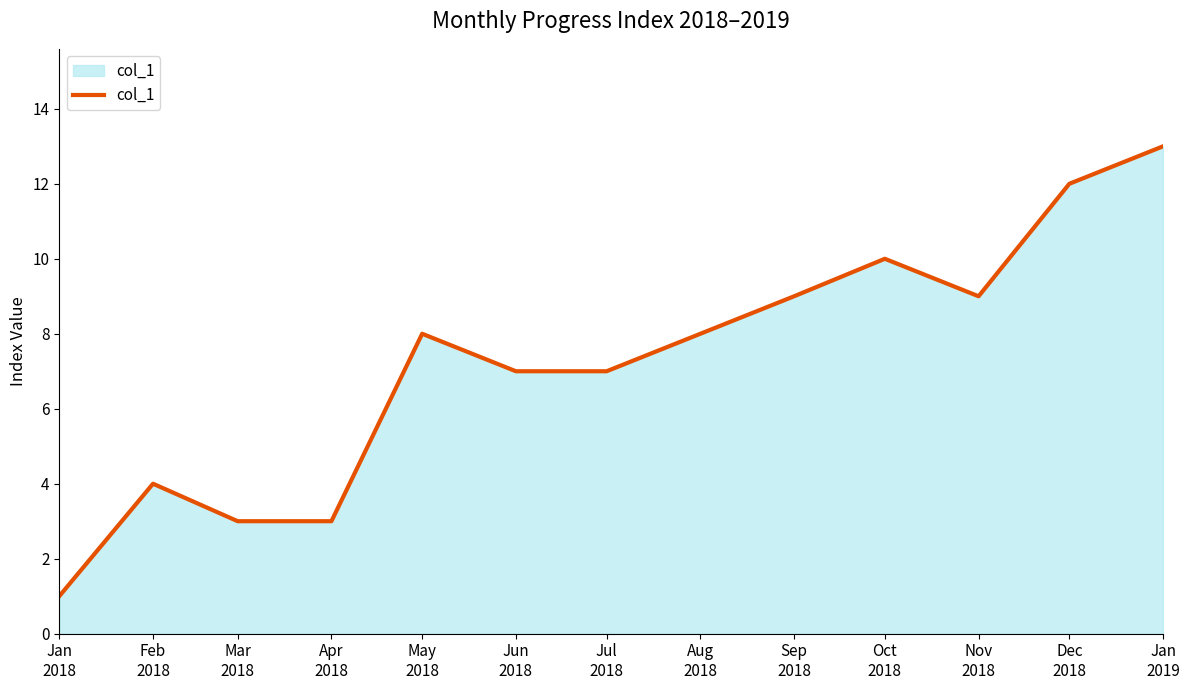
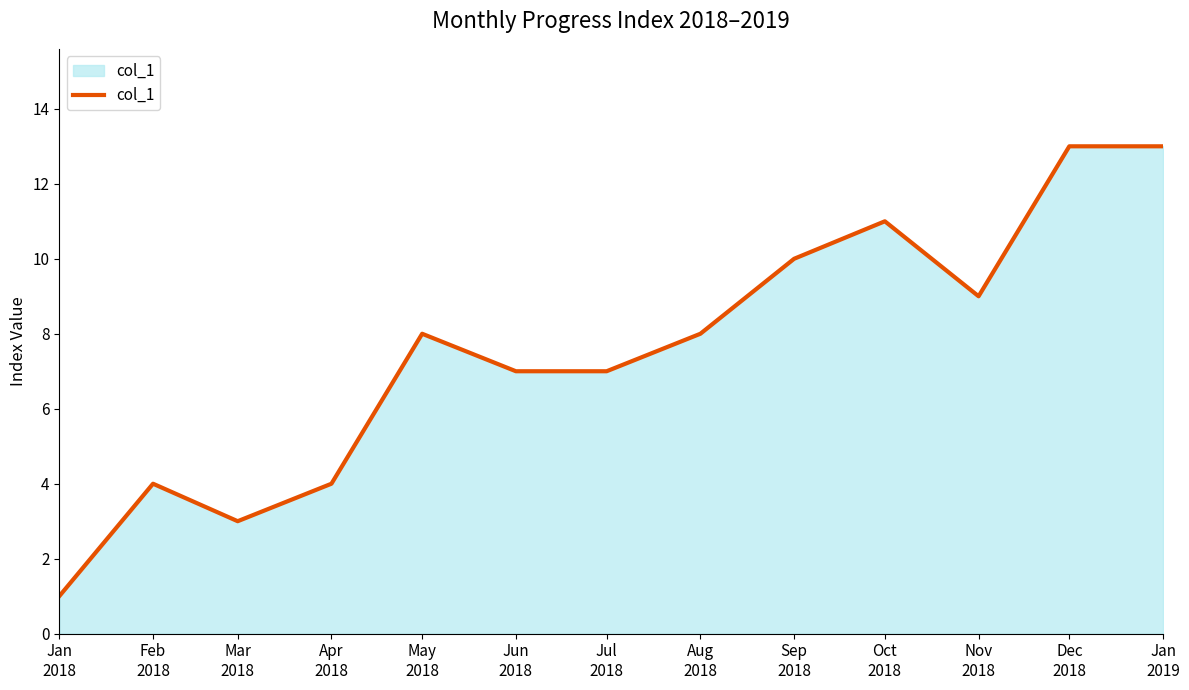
  {
    "Jan 2018": 1,
    "Feb 2018": 4,
    "Mar 2018": 3,
-   "Apr 2018": 3,
+   "Apr 2018": 4,
    "May 2018": 8,
    "Jun 2018": 7,
    "Jul 2018": 7,
    "Aug 2018": 8,
-   "Sep 2018": 9,
-   "Oct 2018": 10,
+   "Sep 2018": 10,
+   "Oct 2018": 11,
    "Nov 2018": 9,
-   "Dec 2018": 12,
+   "Dec 2018": 13,
    "Jan 2019": 13
  }
